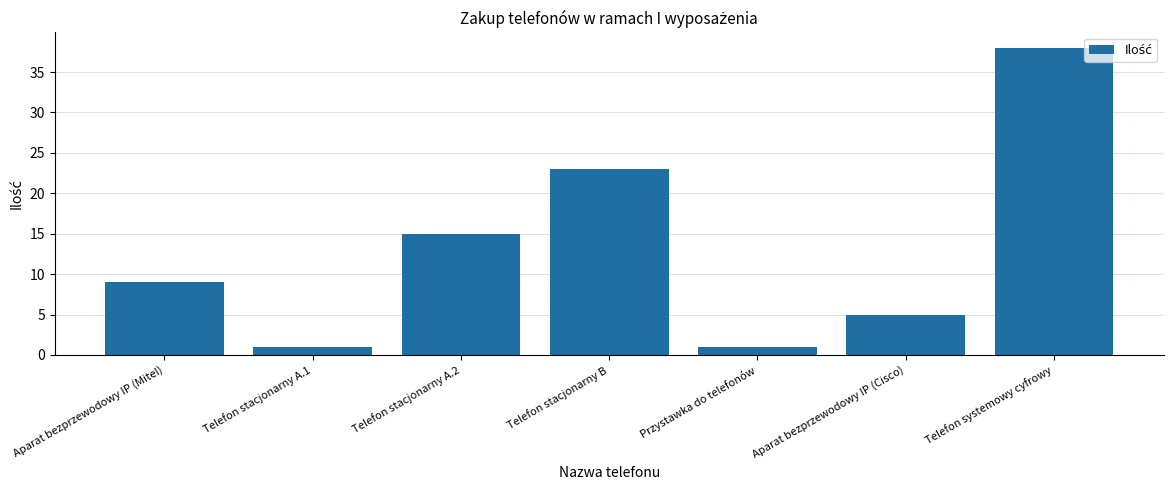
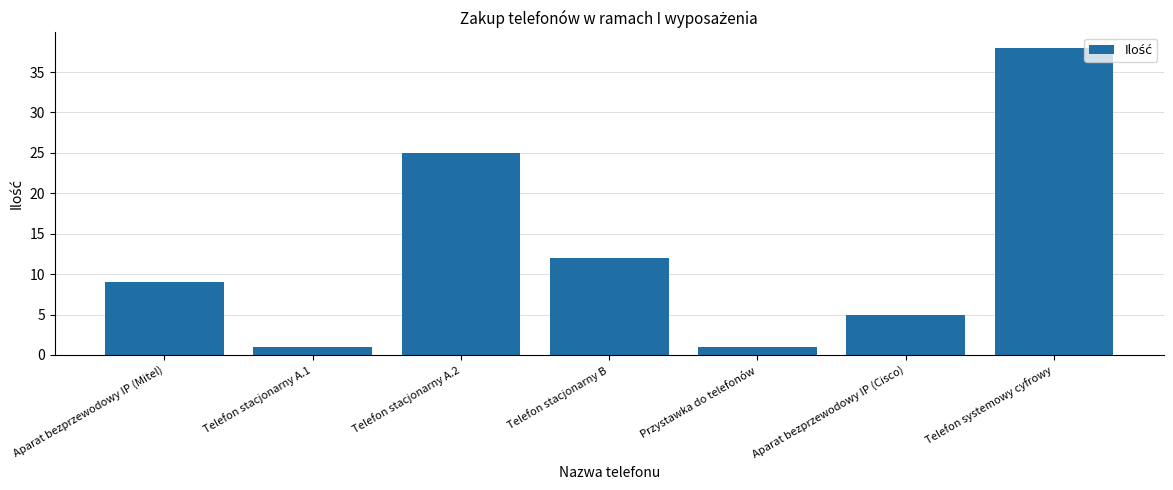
  {
    "Aparat bezprzewodowy IP (Mitel)": 9,
    "Telefon stacjonarny A.1": 1,
-   "Telefon stacjonarny A.2": 15,
-   "Telefon stacjonarny B": 23,
+   "Telefon stacjonarny A.2": 25,
+   "Telefon stacjonarny B": 12,
    "Przystawka do telefonów": 1,
    "Aparat bezprzewodowy IP (Cisco)": 5,
    "Telefon systemowy cyfrowy": 38
  }
